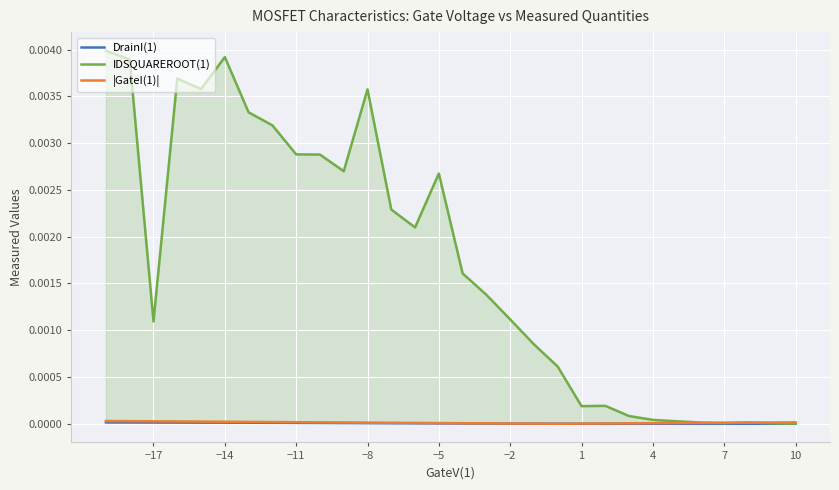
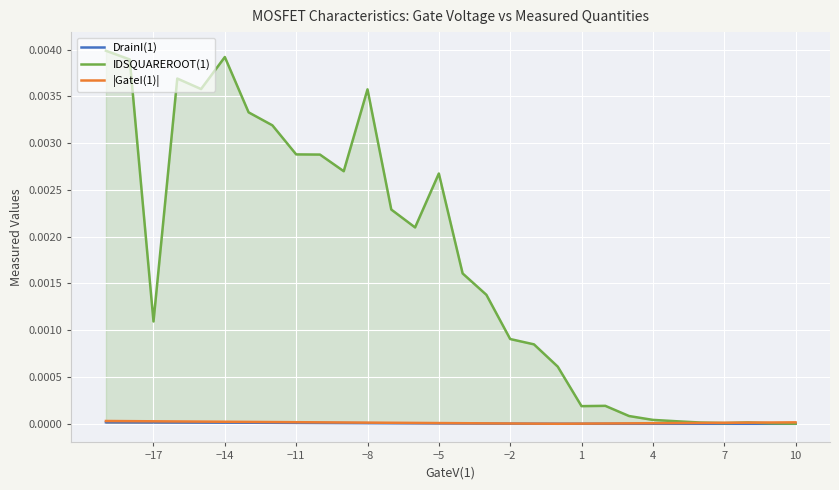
  {
    "IDSQUAREROOT(1)": {
      "−17": 0.0011,
      "−14": 0.0039,
      "−11": 0.0029,
      "−8": 0.0036,
      "−5": 0.0027,
-     "−2": 0.0011,
+     "−2": 0.0009,
      "1": 0.0002,
      "4": 0.0000
    }
  }
